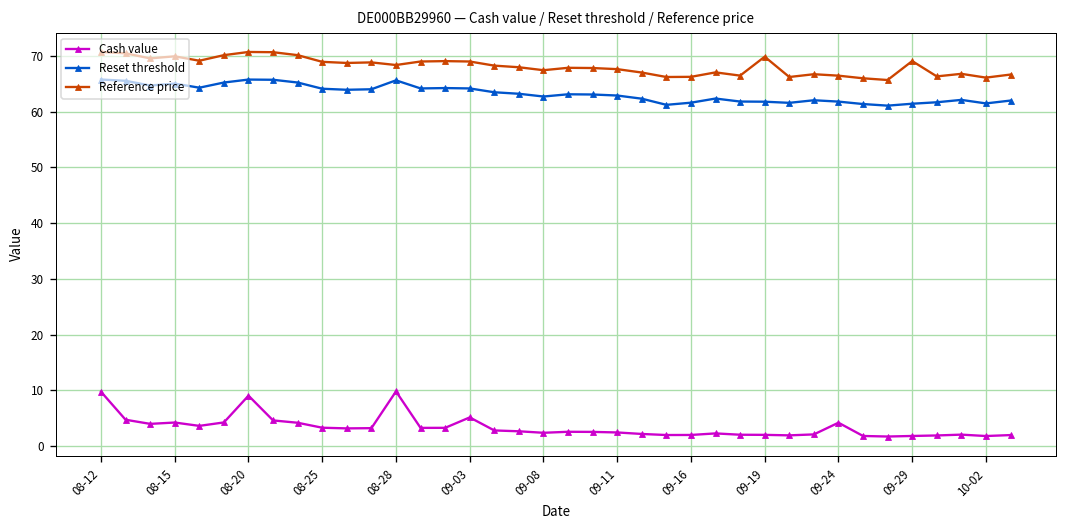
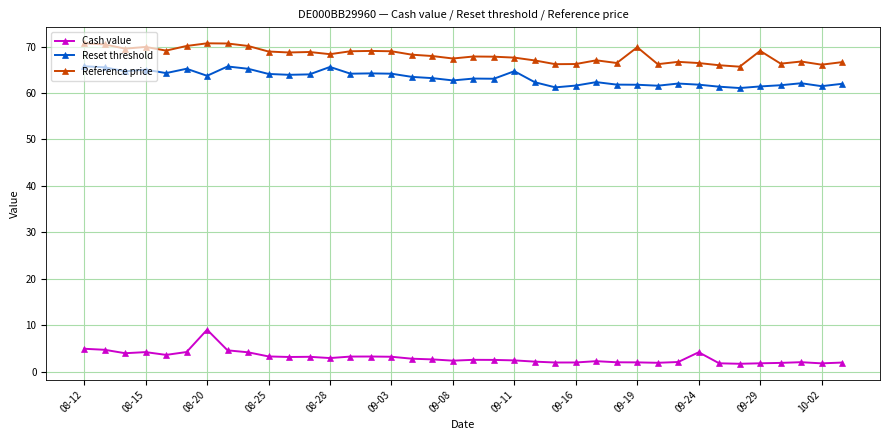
  {
    "Cash value": {
-     "08-12": 10,
+     "08-12": 5,
      "08-15": 4,
      "08-20": 9,
      "08-25": 3,
-     "08-28": 10,
-     "09-03": 5,
+     "08-28": 3,
+     "09-03": 3,
      "09-08": 2,
      "09-11": 2,
      "09-16": 2,
      "09-19": 2,
      "09-24": 4,
      "09-29": 2,
      "10-02": 2
    },
    "Reset threshold": {
-     "08-20": 66,
+     "08-20": 64,
      "08-25": 64,
      "08-28": 66,
      "09-03": 64,
      "09-08": 63,
-     "09-11": 63,
+     "09-11": 65,
      "09-16": 62,
      "09-19": 62,
      "09-24": 62,
      "09-29": 61,
      "10-02": 61
    },
    "Reference price": {
      "08-20": 71,
      "08-25": 69,
      "08-28": 68,
      "09-03": 69,
      "09-08": 67,
      "09-11": 68,
      "09-16": 66,
      "09-19": 70,
      "09-24": 66,
      "09-29": 69,
      "10-02": 66
    }
  }
